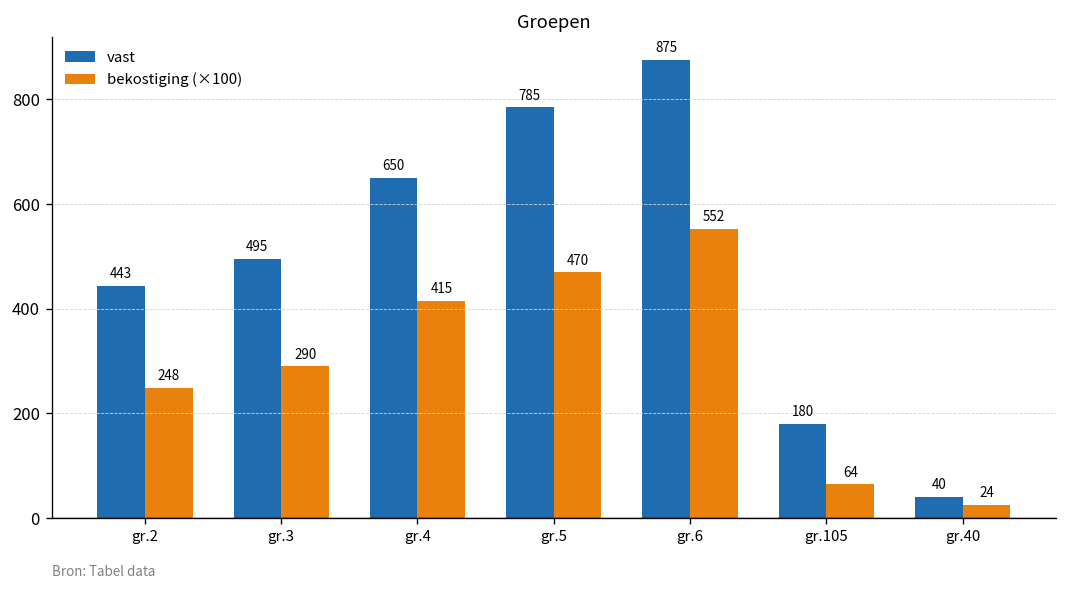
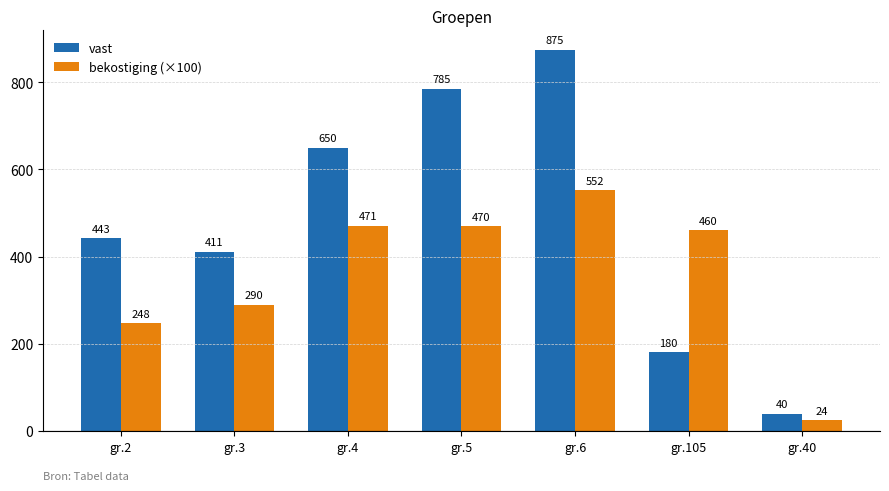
  {
    "vast": {
      "gr.2": 443,
-     "gr.3": 495,
+     "gr.3": 411,
      "gr.4": 650,
      "gr.5": 785,
      "gr.6": 875,
      "gr.105": 180,
      "gr.40": 40
    },
    "bekostiging (×100)": {
      "gr.2": 248,
      "gr.3": 290,
-     "gr.4": 415,
+     "gr.4": 471,
      "gr.5": 470,
      "gr.6": 552,
-     "gr.105": 64,
+     "gr.105": 460,
      "gr.40": 24
    }
  }
